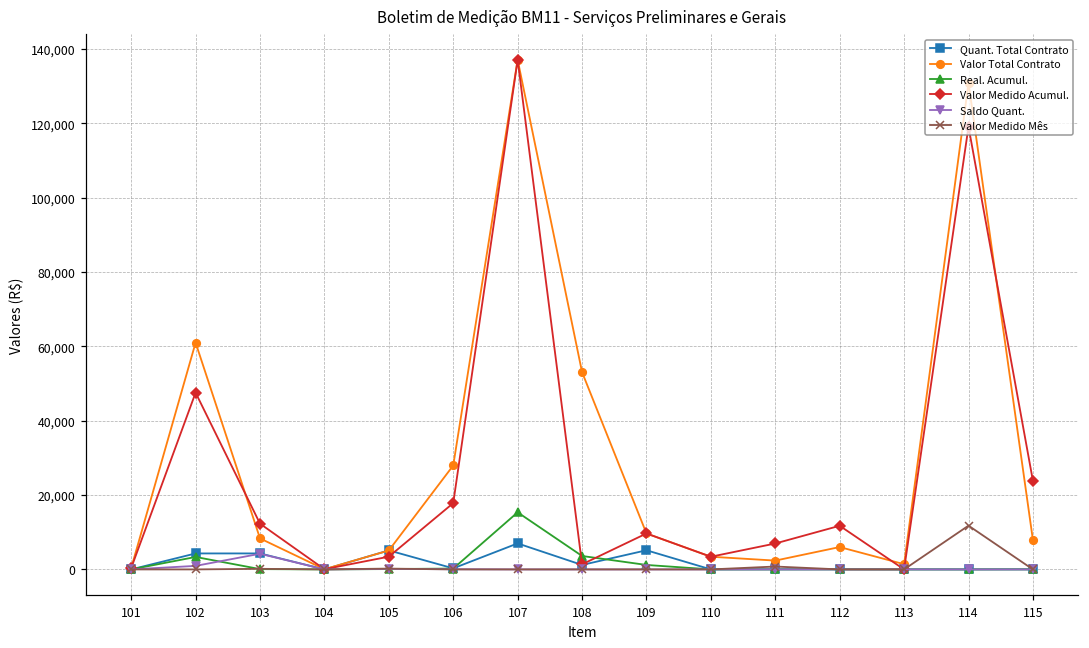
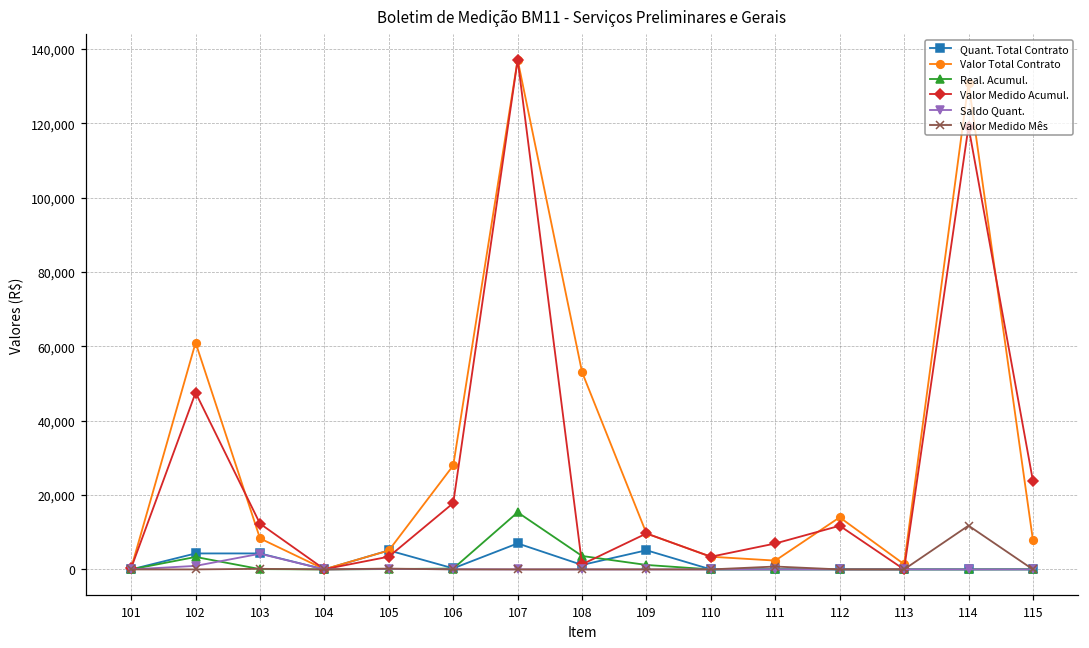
  {
    "Quant. Total Contrato": {
      "102": "4,000",
      "107": "7,000",
      "109": "5,000"
    },
    "Valor Total Contrato": {
      "102": "61,000",
      "103": "8,000",
      "106": "28,000",
      "108": "53,000",
      "111": "2,000",
-     "112": "6,000",
+     "112": "14,000",
      "113": "1,000",
      "115": "8,000"
    },
    "Real. Acumul.": {
      "102": "3,000",
      "107": "15,000",
      "108": "4,000",
      "109": "1,000"
    },
    "Valor Medido Acumul.": {
      "102": "48,000",
      "103": "12,000",
      "105": "3,000",
      "106": "18,000",
      "111": "7,000",
      "112": "12,000",
      "115": "24,000"
    },
    "Saldo Quant.": {
      "102": "1,000"
    },
    "Valor Medido Mês": {
      "102": "0",
      "111": "1,000",
      "114": "12,000"
    }
  }
